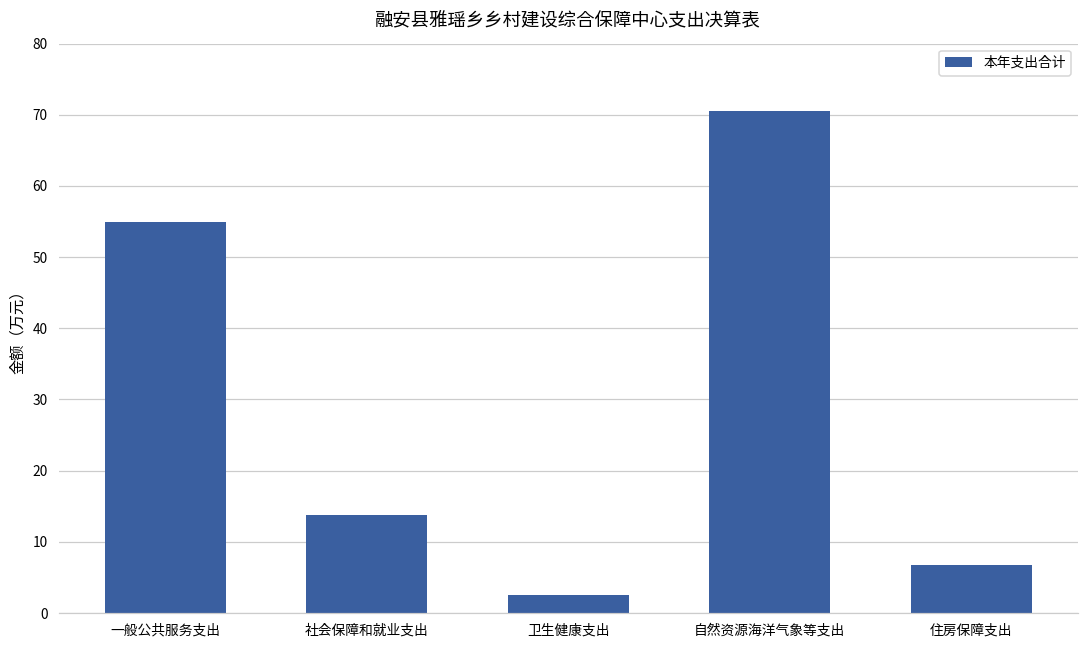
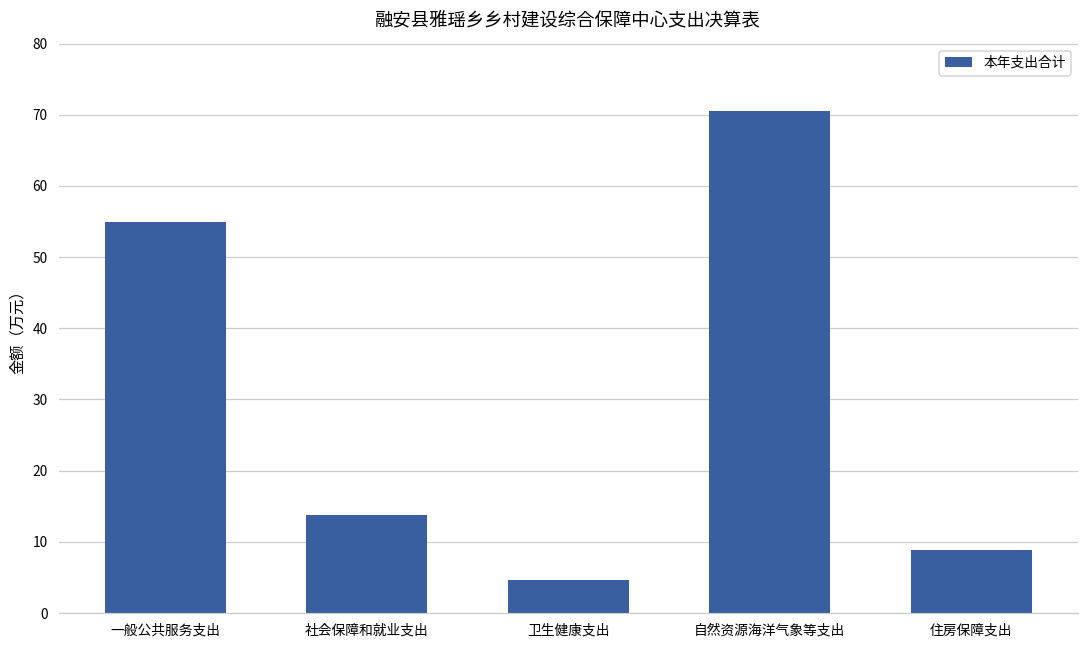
  {
    "一般公共服务支出": 55,
    "社会保障和就业支出": 14,
-   "卫生健康支出": 3,
+   "卫生健康支出": 5,
    "自然资源海洋气象等支出": 71,
-   "住房保障支出": 7
+   "住房保障支出": 9
  }
